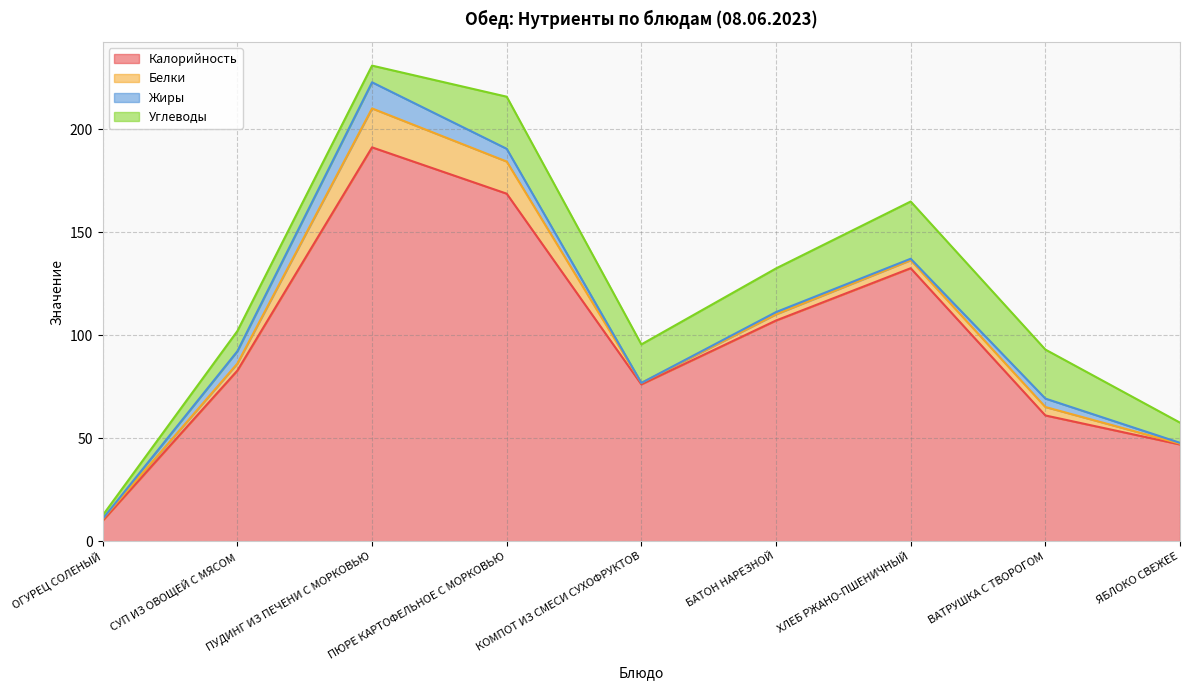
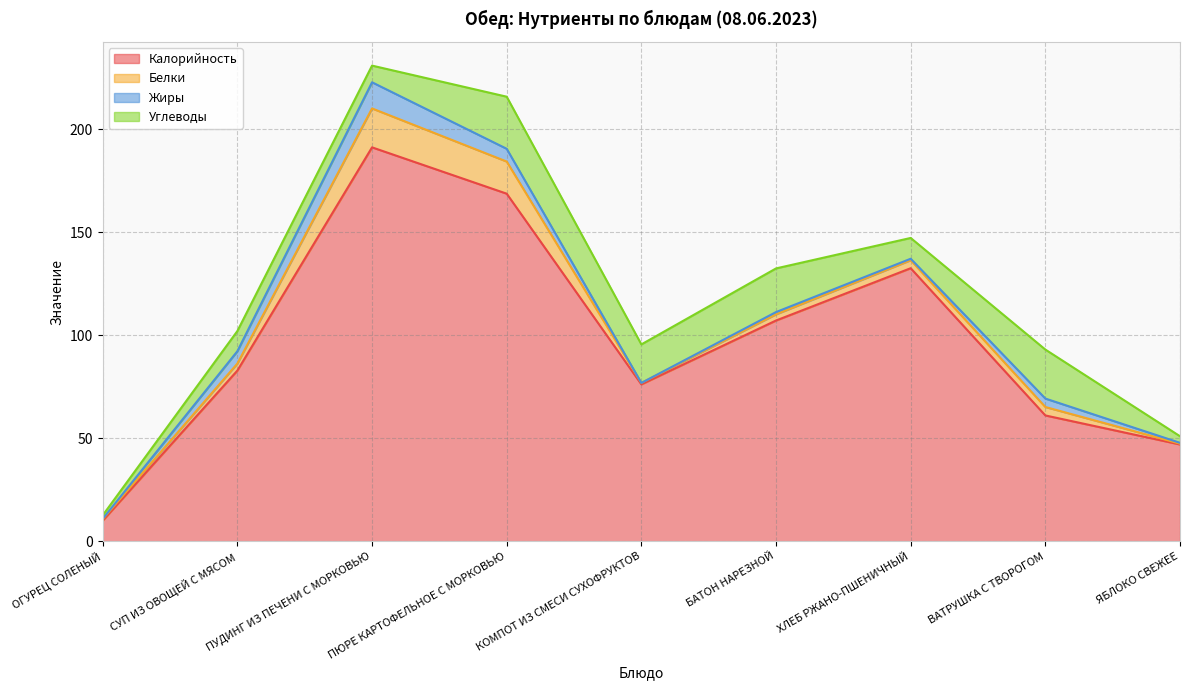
  {
    "Калорийность": {
      "СУП ИЗ ОВОЩЕЙ С МЯСОМ": 83,
      "ПУДИНГ ИЗ ПЕЧЕНИ С МОРКОВЬЮ": 191,
      "ПЮРЕ КАРТОФЕЛЬНОЕ С МОРКОВЬЮ": 169,
      "БАТОН НАРЕЗНОЙ": 107,
      "ХЛЕБ РЖАНО-ПШЕНИЧНЫЙ": 133,
      "ВАТРУШКА С ТВОРОГОМ": 61
    },
    "Белки": {
      "СУП ИЗ ОВОЩЕЙ С МЯСОМ": 3,
      "ПУДИНГ ИЗ ПЕЧЕНИ С МОРКОВЬЮ": 19,
      "ПЮРЕ КАРТОФЕЛЬНОЕ С МОРКОВЬЮ": 16,
      "ВАТРУШКА С ТВОРОГОМ": 4
    },
    "Жиры": {
      "СУП ИЗ ОВОЩЕЙ С МЯСОМ": 6,
      "ПУДИНГ ИЗ ПЕЧЕНИ С МОРКОВЬЮ": 13,
      "ПЮРЕ КАРТОФЕЛЬНОЕ С МОРКОВЬЮ": 6,
      "ВАТРУШКА С ТВОРОГОМ": 4
    },
    "Углеводы": {
      "ОГУРЕЦ СОЛЕНЫЙ": 2,
      "СУП ИЗ ОВОЩЕЙ С МЯСОМ": 10,
      "ПУДИНГ ИЗ ПЕЧЕНИ С МОРКОВЬЮ": 8,
      "ПЮРЕ КАРТОФЕЛЬНОЕ С МОРКОВЬЮ": 25,
      "КОМПОТ ИЗ СМЕСИ СУХОФРУКТОВ": 19,
      "БАТОН НАРЕЗНОЙ": 21,
-     "ХЛЕБ РЖАНО-ПШЕНИЧНЫЙ": 28,
+     "ХЛЕБ РЖАНО-ПШЕНИЧНЫЙ": 10,
      "ВАТРУШКА С ТВОРОГОМ": 24,
-     "ЯБЛОКО СВЕЖЕЕ": 10
+     "ЯБЛОКО СВЕЖЕЕ": 3
    }
  }
